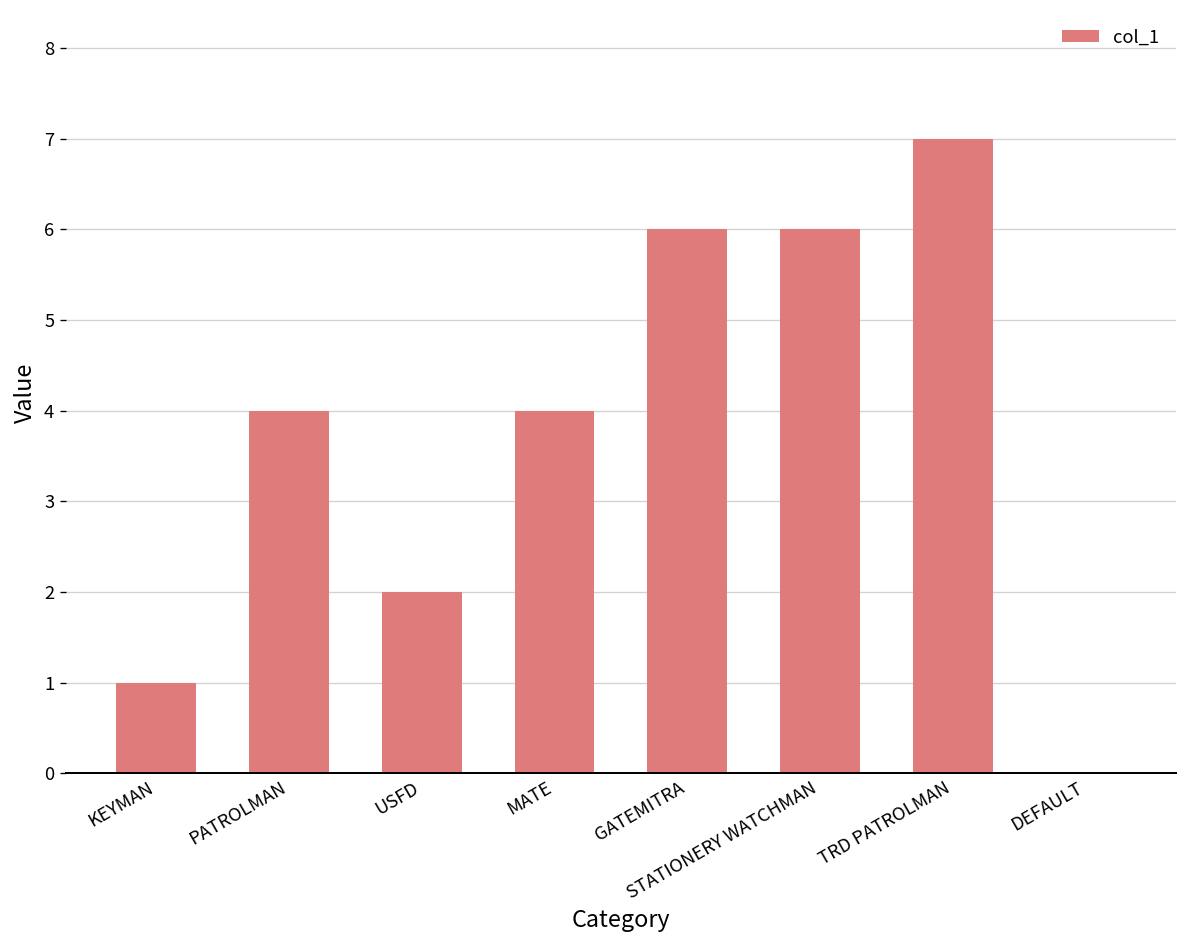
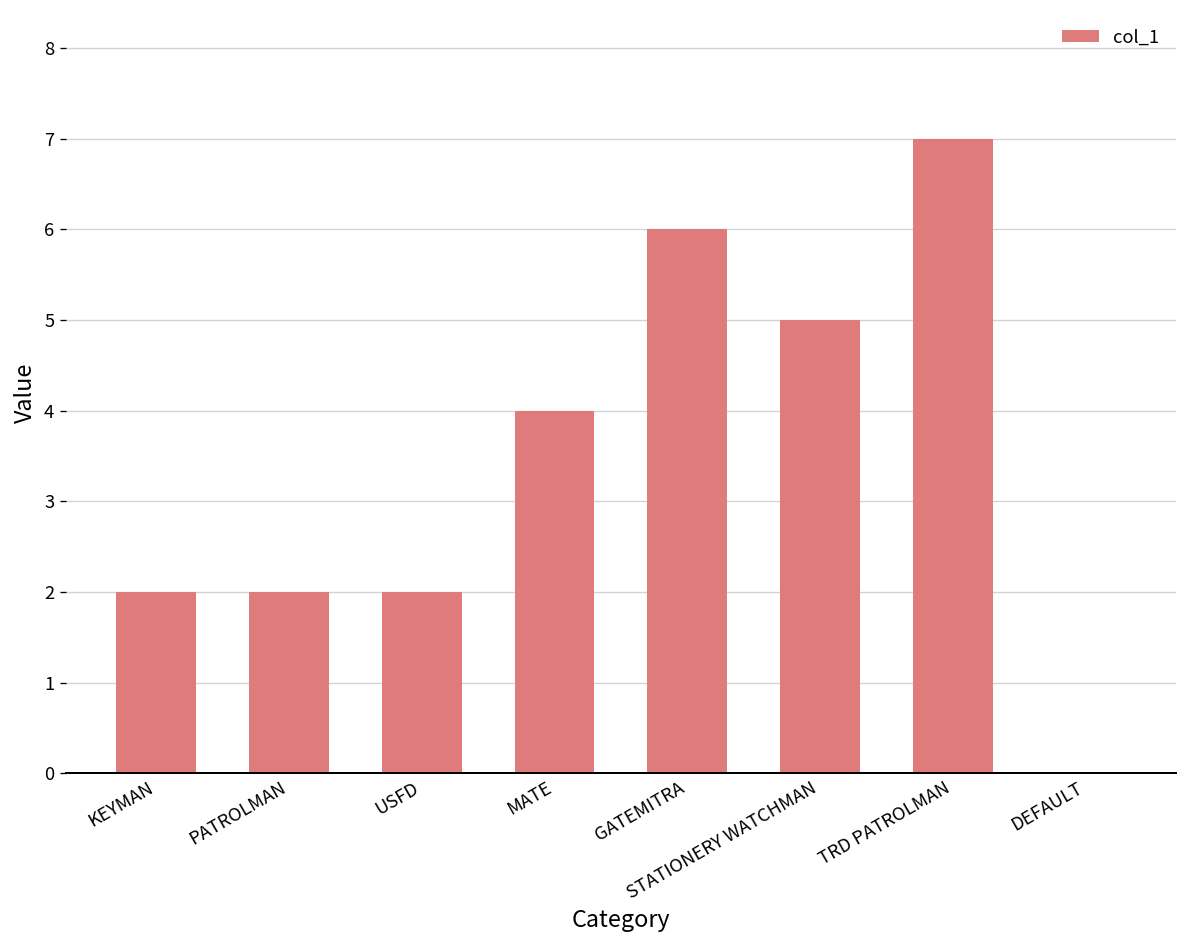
  {
-   "KEYMAN": 1,
-   "PATROLMAN": 4,
+   "KEYMAN": 2,
+   "PATROLMAN": 2,
    "USFD": 2,
    "MATE": 4,
    "GATEMITRA": 6,
-   "STATIONERY WATCHMAN": 6,
+   "STATIONERY WATCHMAN": 5,
    "TRD PATROLMAN": 7,
    "DEFAULT": 0
  }
